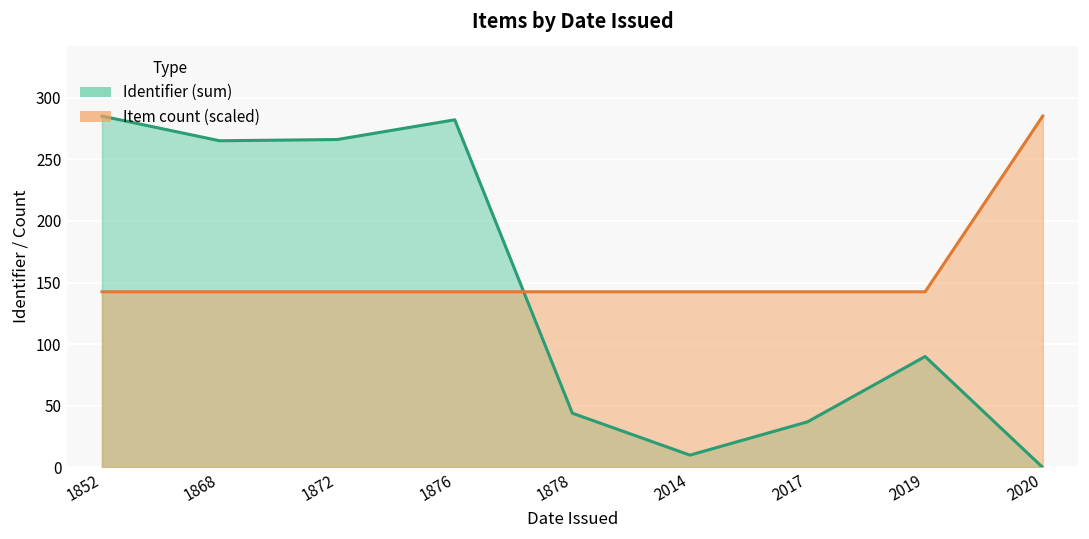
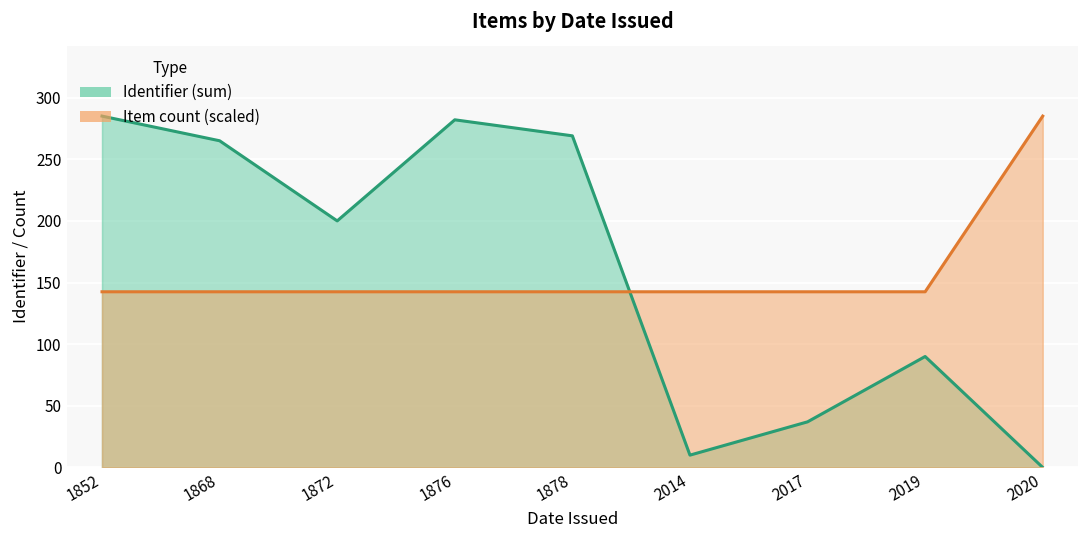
  {
    "Identifier (sum)": {
      "1852": 285,
      "1868": 265,
-     "1872": 266,
+     "1872": 200,
      "1876": 282,
-     "1878": 44,
+     "1878": 269,
      "2014": 10,
      "2017": 37,
      "2019": 90,
      "2020": 0
    },
    "Item count (scaled)": {
      "1852": 143,
      "1868": 143,
      "1872": 143,
      "1876": 143,
      "1878": 143,
      "2014": 143,
      "2017": 143,
      "2019": 143,
      "2020": 285
    }
  }
